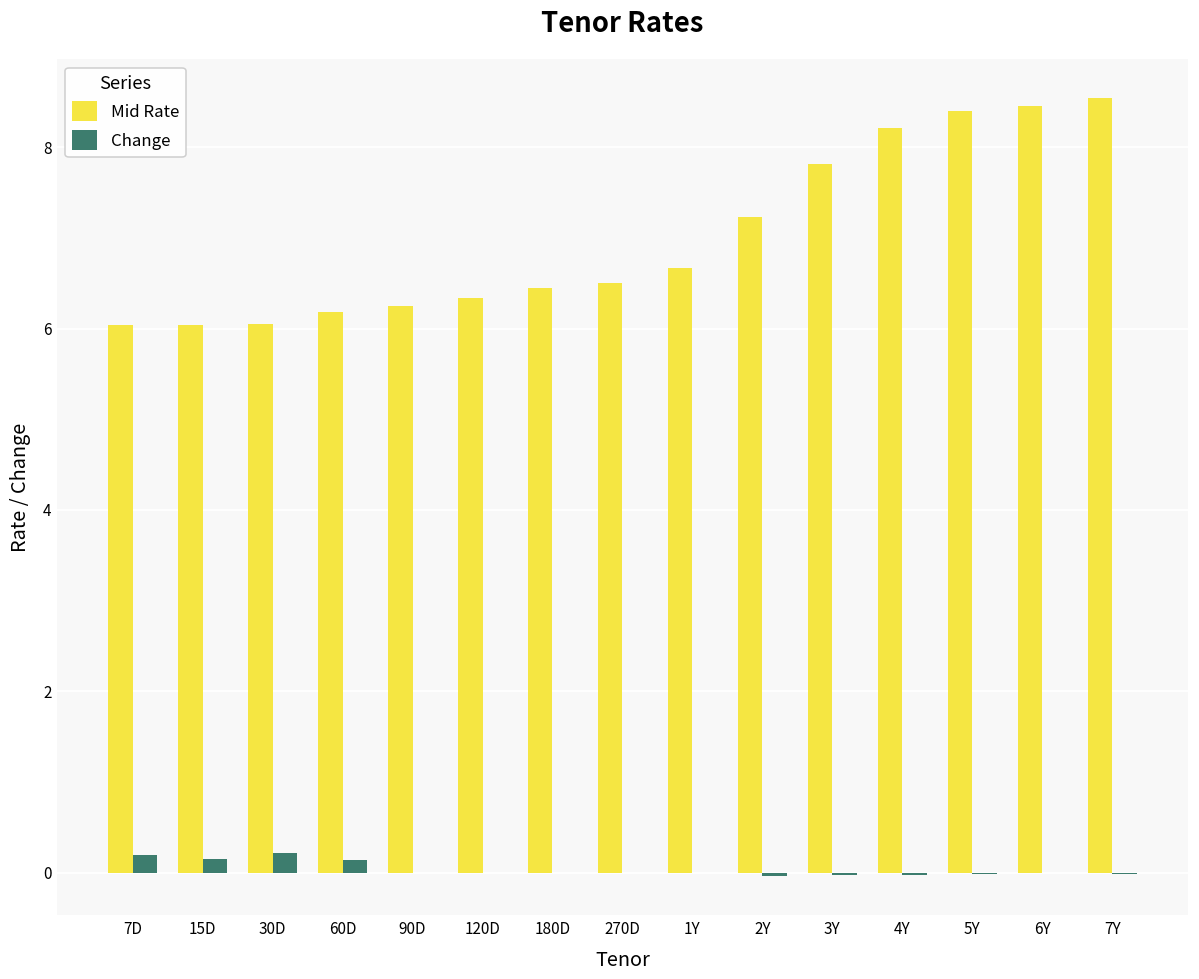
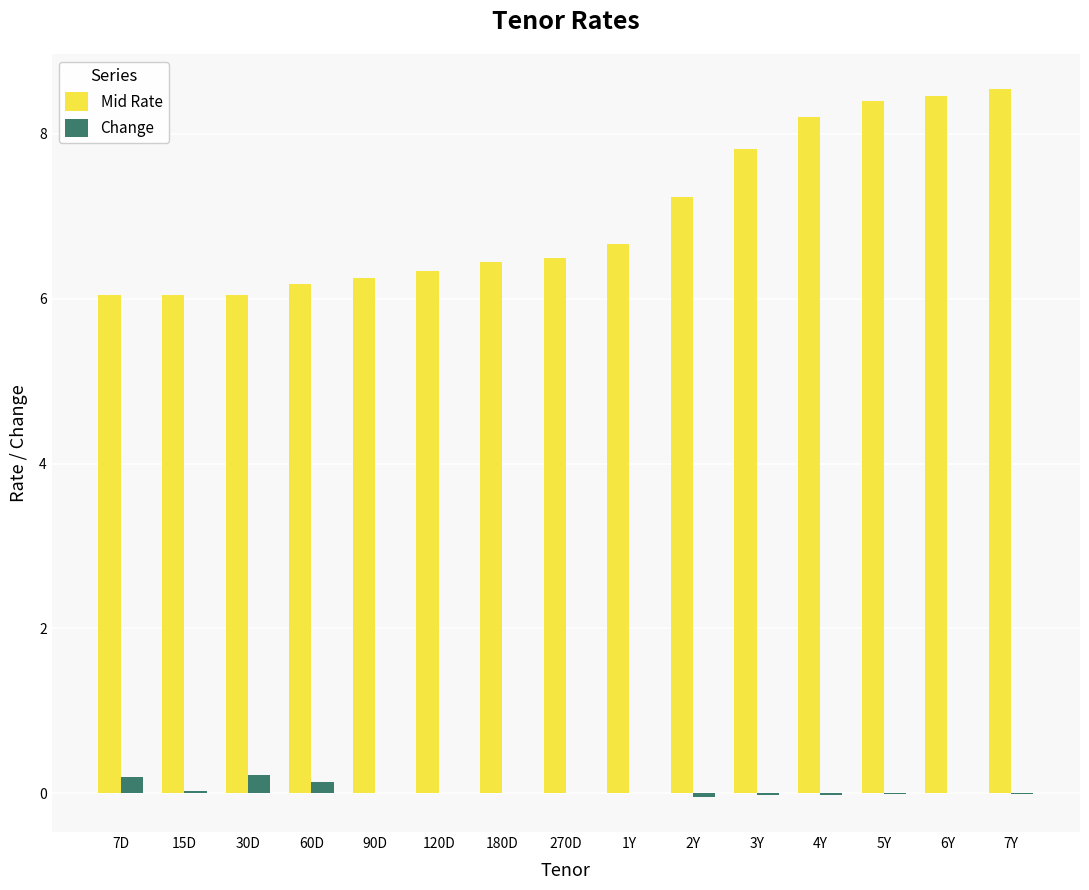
  {
    "Mid Rate": {
      "7D": 6.0,
      "15D": 6.0,
      "30D": 6.1,
      "60D": 6.2,
      "90D": 6.3,
      "120D": 6.3,
      "180D": 6.5,
      "270D": 6.5,
      "1Y": 6.7,
      "2Y": 7.2,
      "3Y": 7.8,
      "4Y": 8.2,
      "5Y": 8.4,
      "6Y": 8.5,
      "7Y": 8.5
    },
    "Change": {
      "7D": 0.2,
-     "15D": 0.2,
+     "15D": 0.0,
      "30D": 0.2,
      "60D": 0.1,
      "90D": 0.0,
      "120D": 0.0,
      "180D": 0.0,
      "270D": 0.0,
      "1Y": 0.0,
      "2Y": 0.0,
      "6Y": 0.0
    }
  }
